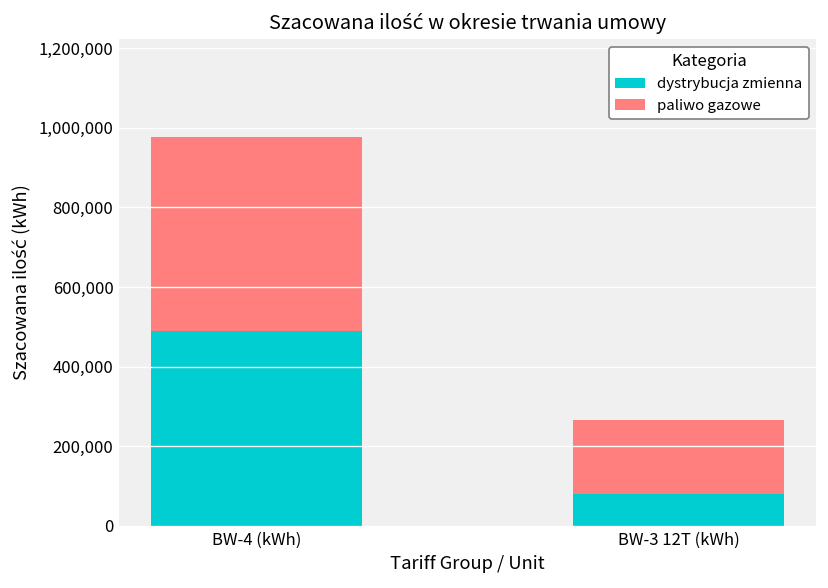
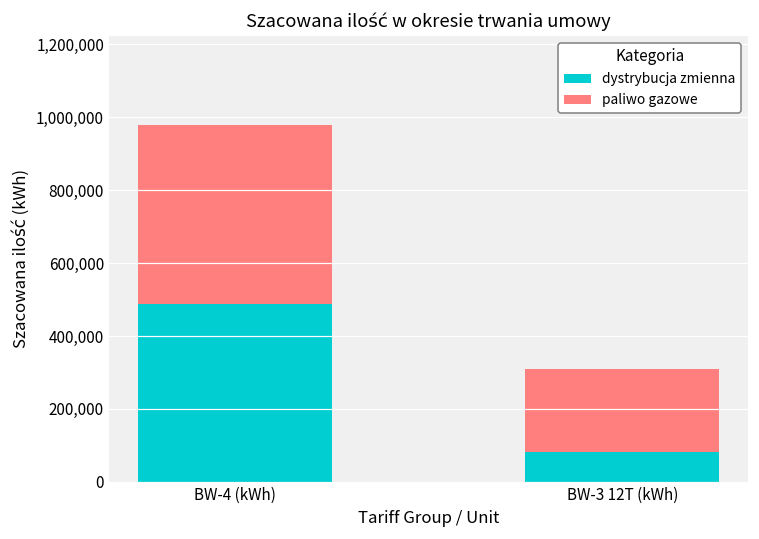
  {
    "dystrybucja zmienna": {
      "BW-4 (kWh)": "490,000",
      "BW-3 12T (kWh)": "80,000"
    },
    "paliwo gazowe": {
      "BW-4 (kWh)": "490,000",
-     "BW-3 12T (kWh)": "190,000"
+     "BW-3 12T (kWh)": "230,000"
    }
  }
